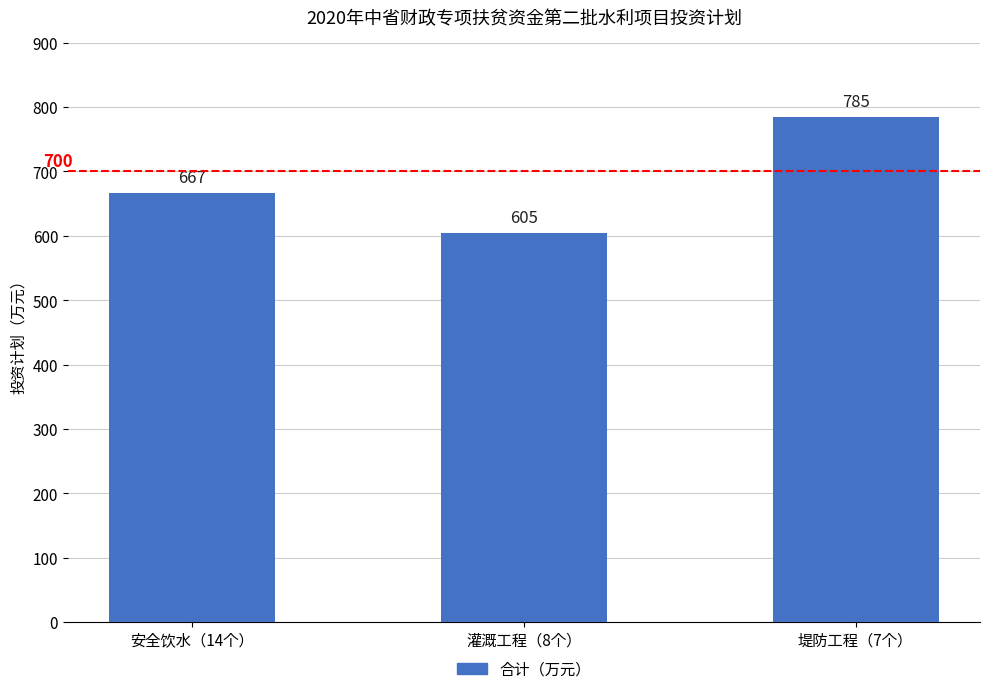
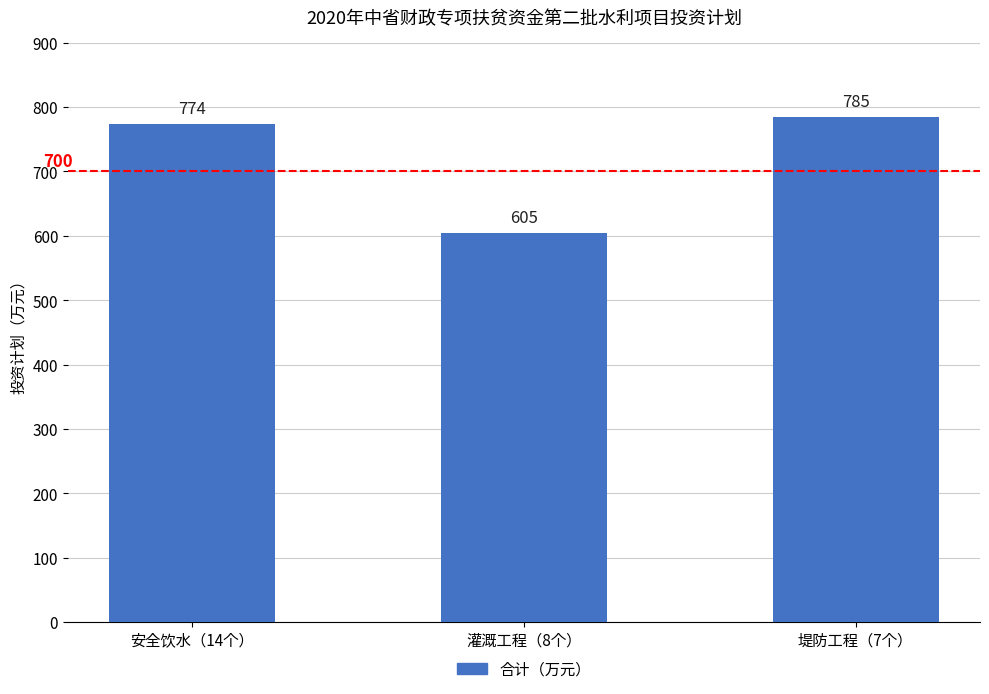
  {
-   "安全饮水（14个）": 667,
+   "安全饮水（14个）": 774,
    "灌溉工程（8个）": 605,
    "堤防工程（7个）": 785
  }
